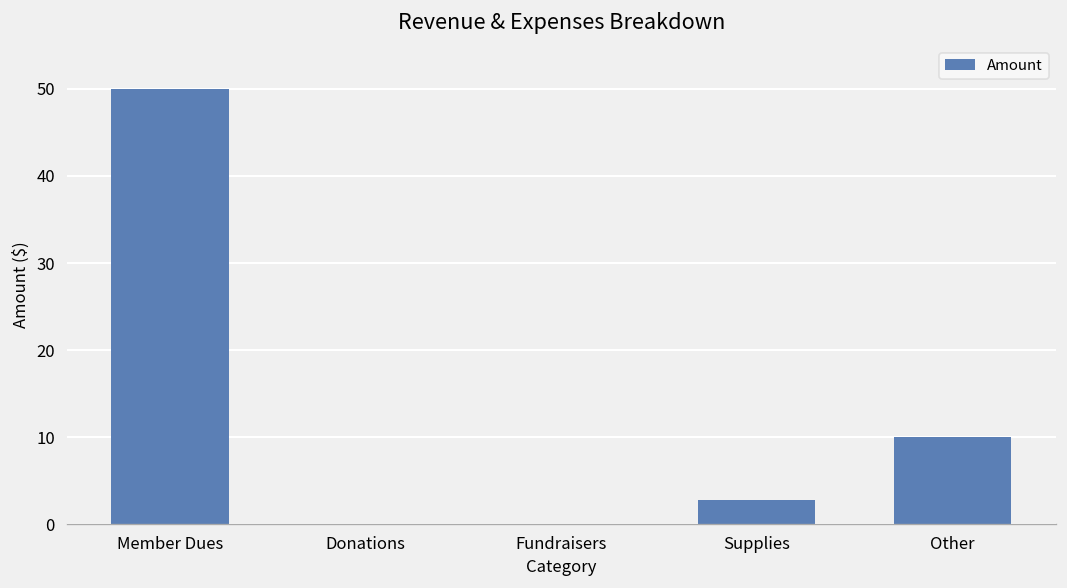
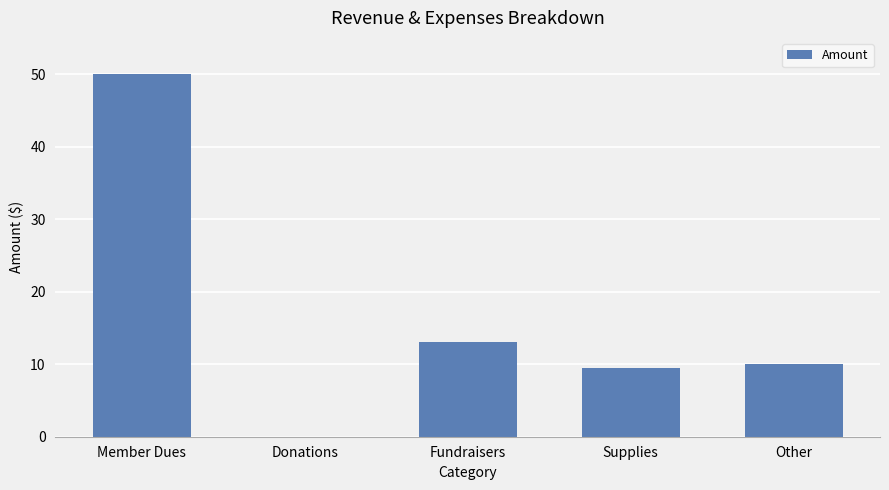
  {
    "Member Dues": 50,
    "Donations": 0,
-   "Fundraisers": 0,
-   "Supplies": 3,
+   "Fundraisers": 13,
+   "Supplies": 9,
    "Other": 10
  }
